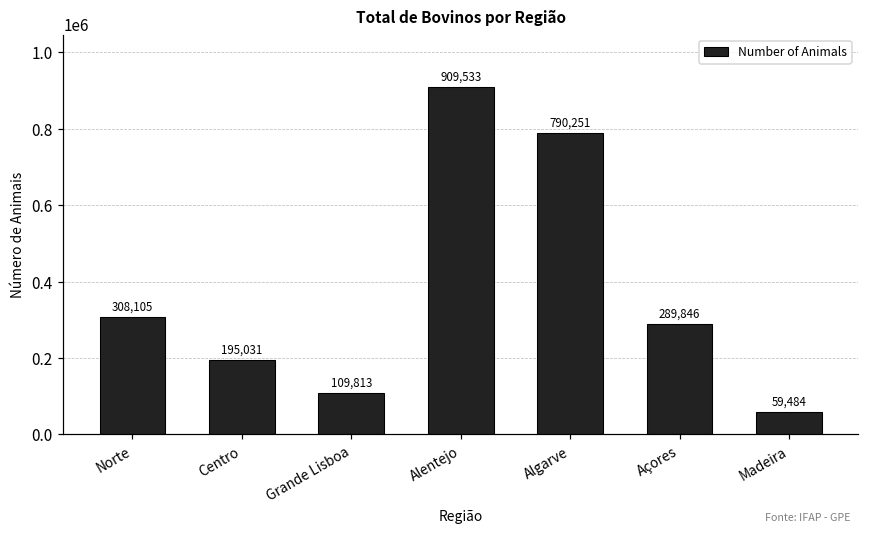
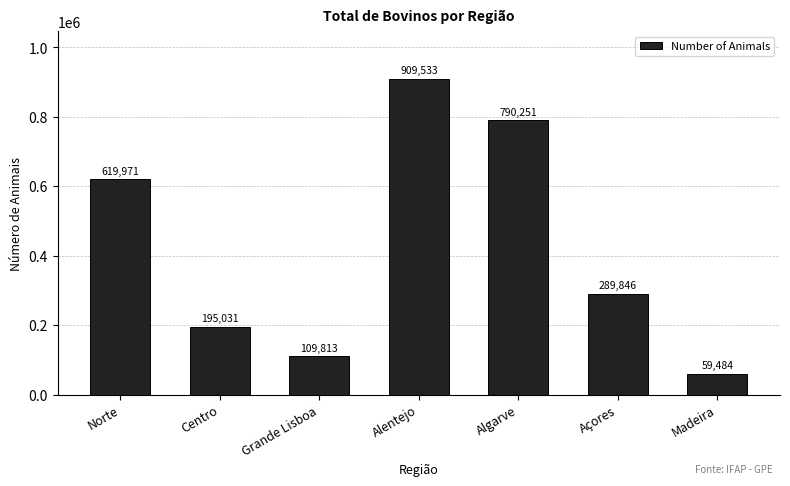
  {
-   "Norte": "308,105",
+   "Norte": "619,971",
    "Centro": "195,031",
    "Grande Lisboa": "109,813",
    "Alentejo": "909,533",
    "Algarve": "790,251",
    "Açores": "289,846",
    "Madeira": "59,484"
  }
